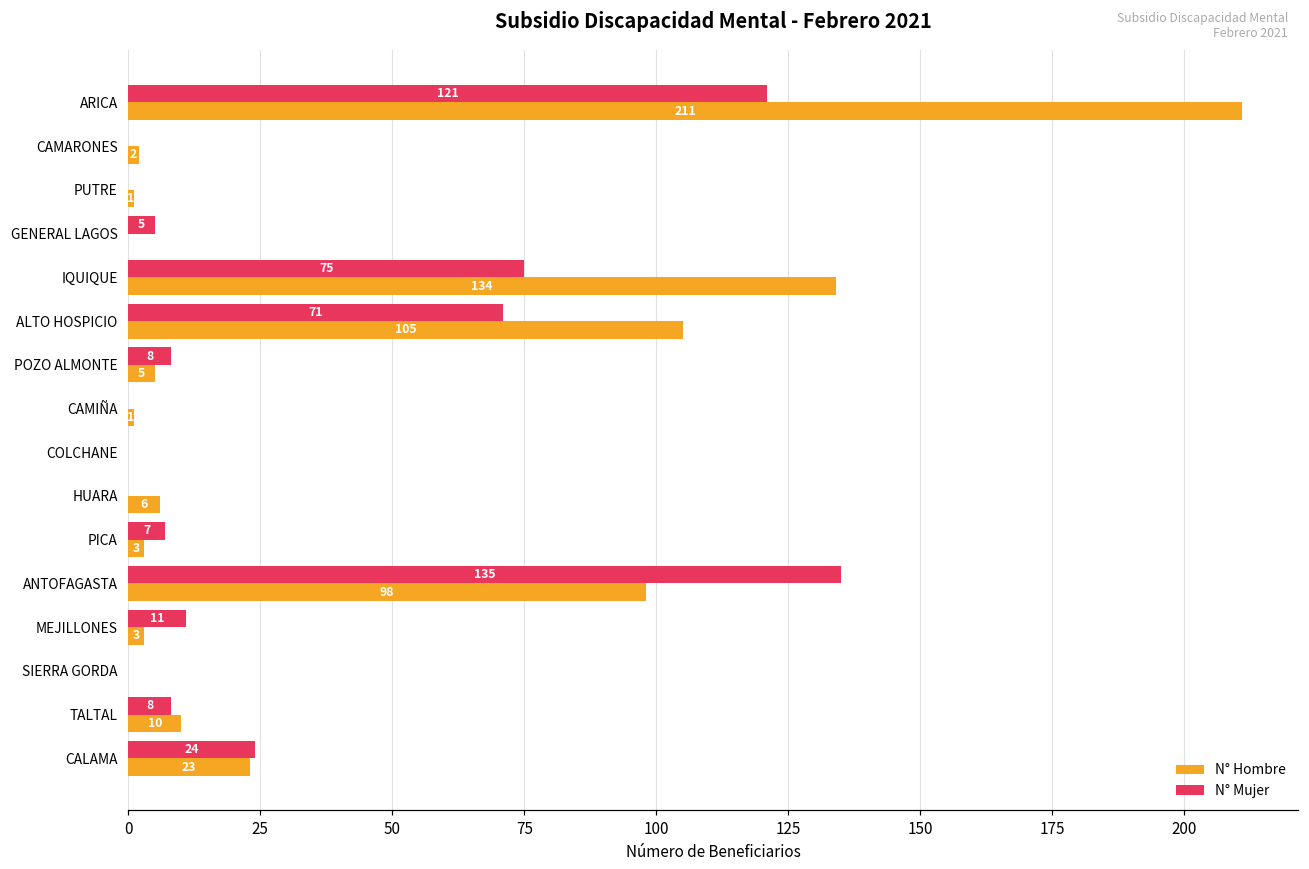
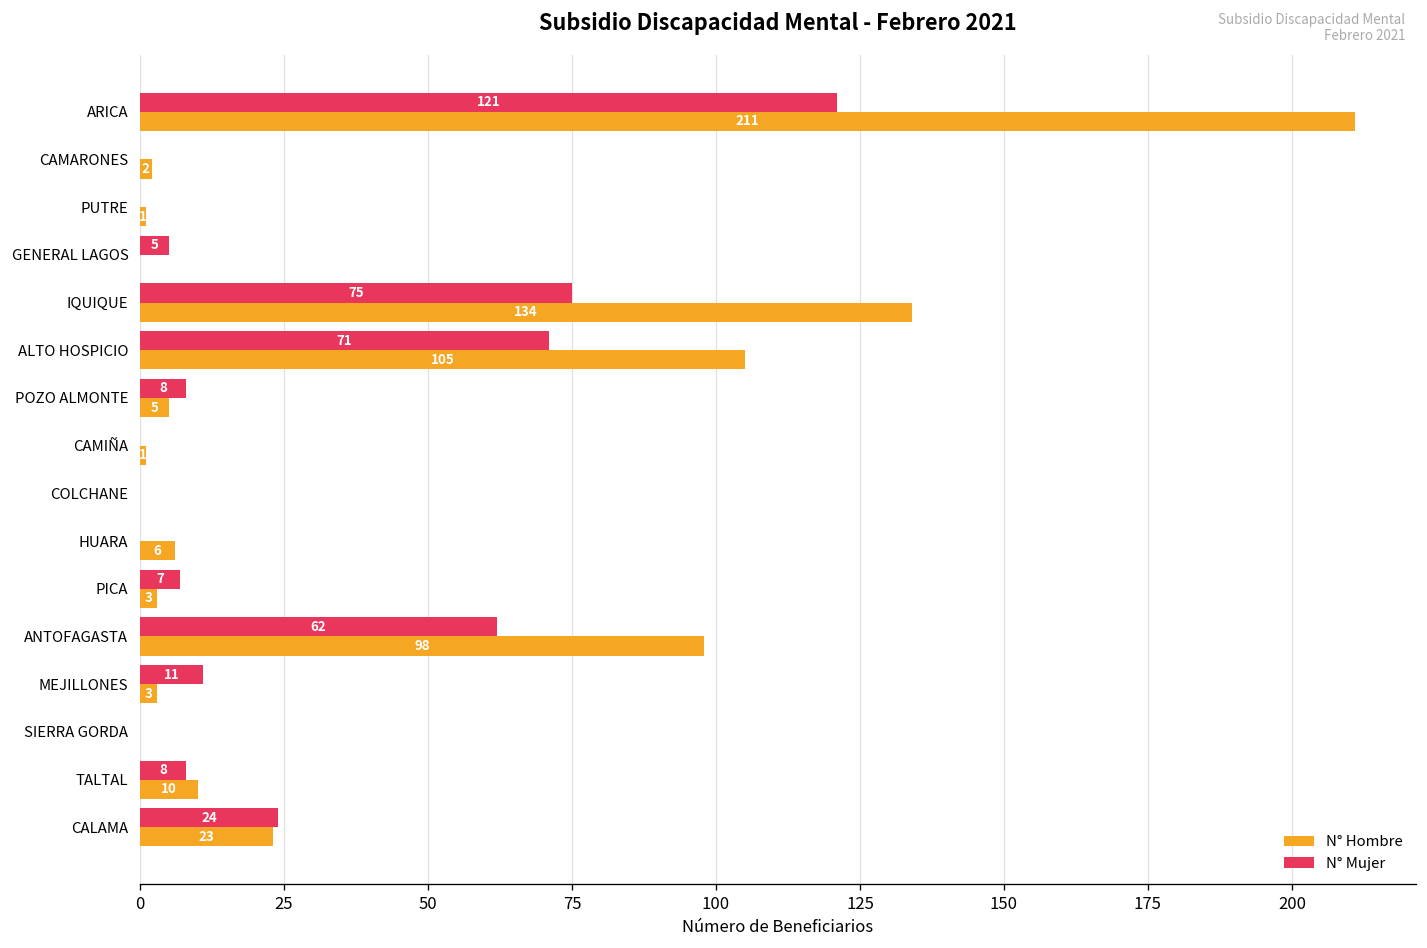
  {
    "N° Hombre": {
      "ARICA": 211,
      "CAMARONES": 2,
      "PUTRE": 1,
      "IQUIQUE": 134,
      "ALTO HOSPICIO": 105,
      "POZO ALMONTE": 5,
      "CAMIÑA": 1,
      "HUARA": 6,
      "PICA": 3,
      "ANTOFAGASTA": 98,
      "MEJILLONES": 3,
      "TALTAL": 10,
      "CALAMA": 23
    },
    "N° Mujer": {
      "ARICA": 121,
      "GENERAL LAGOS": 5,
      "IQUIQUE": 75,
      "ALTO HOSPICIO": 71,
      "POZO ALMONTE": 8,
      "PICA": 7,
-     "ANTOFAGASTA": 135,
+     "ANTOFAGASTA": 62,
      "MEJILLONES": 11,
      "TALTAL": 8,
      "CALAMA": 24
    }
  }
